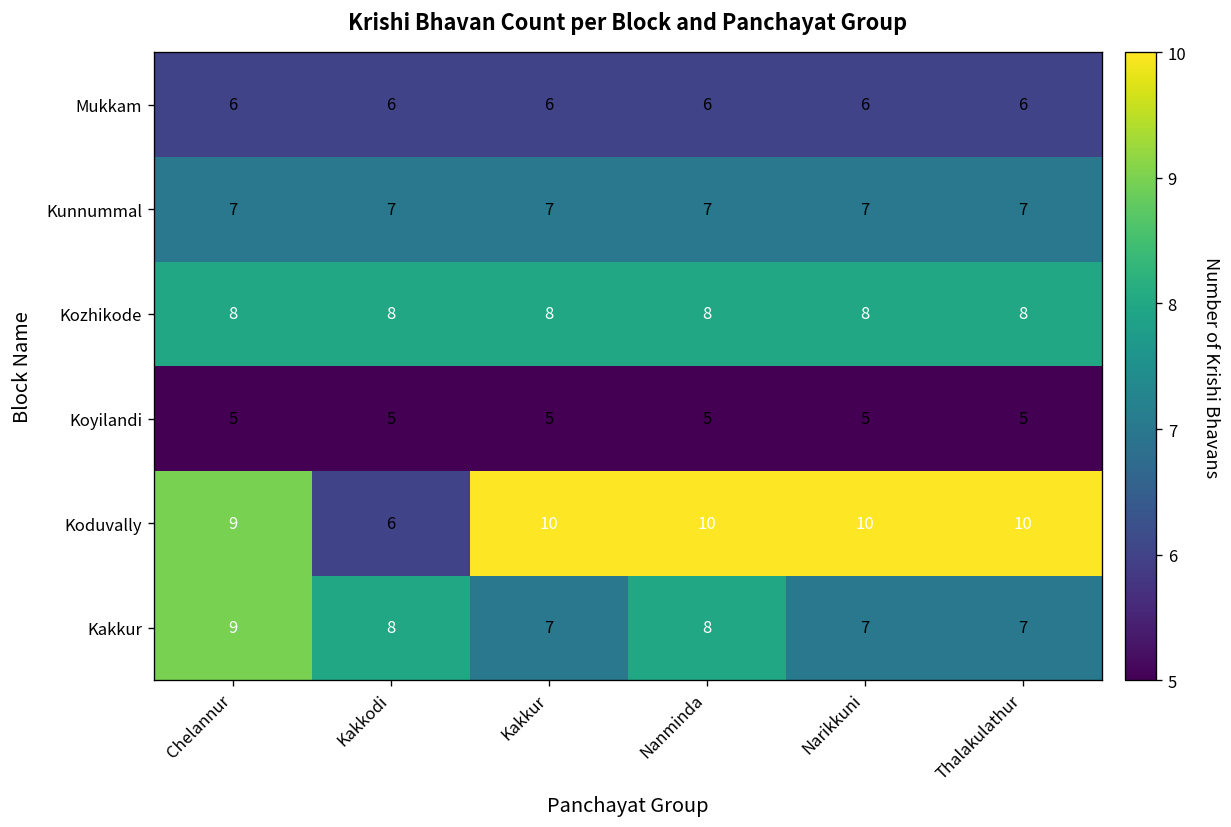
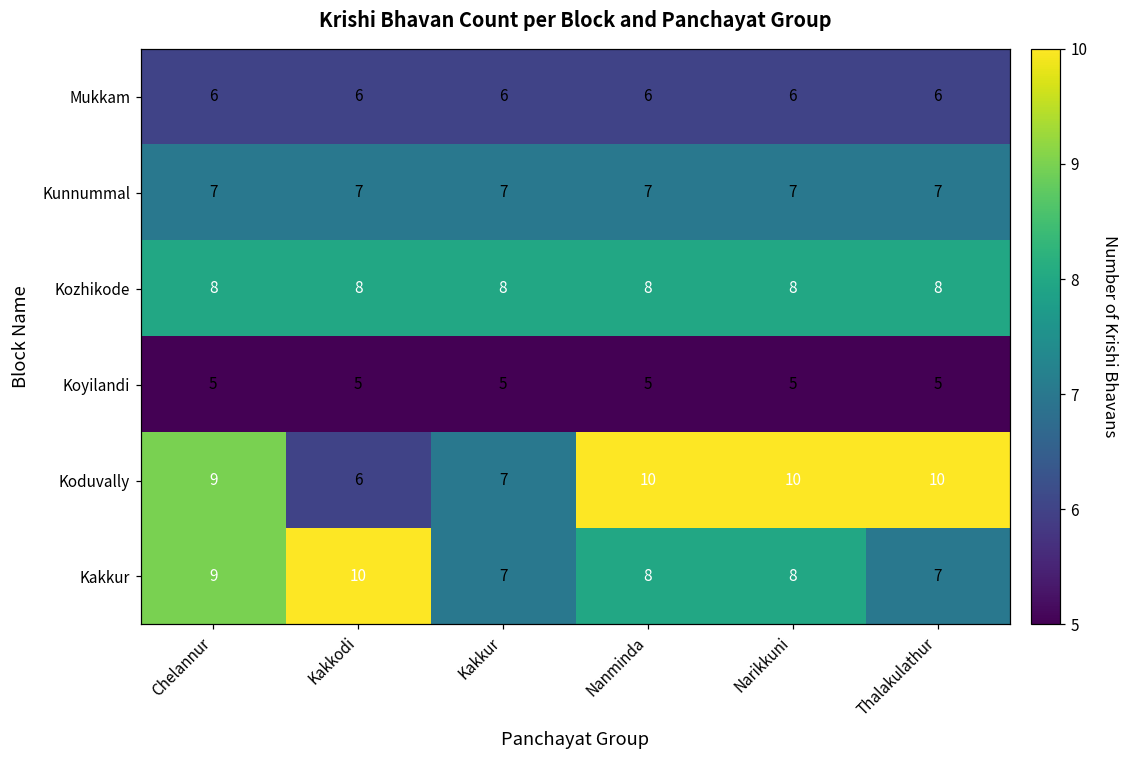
  {
    "Mukkam": {
      "Chelannur": 6,
      "Kakkodi": 6,
      "Kakkur": 6,
      "Nanminda": 6,
      "Narikkuni": 6,
      "Thalakulathur": 6
    },
    "Kunnummal": {
      "Chelannur": 7,
      "Kakkodi": 7,
      "Kakkur": 7,
      "Nanminda": 7,
      "Narikkuni": 7,
      "Thalakulathur": 7
    },
    "Kozhikode": {
      "Chelannur": 8,
      "Kakkodi": 8,
      "Kakkur": 8,
      "Nanminda": 8,
      "Narikkuni": 8,
      "Thalakulathur": 8
    },
    "Koyilandi": {
      "Chelannur": 5,
      "Kakkodi": 5,
      "Kakkur": 5,
      "Nanminda": 5,
      "Narikkuni": 5,
      "Thalakulathur": 5
    },
    "Koduvally": {
      "Chelannur": 9,
      "Kakkodi": 6,
-     "Kakkur": 10,
+     "Kakkur": 7,
      "Nanminda": 10,
      "Narikkuni": 10,
      "Thalakulathur": 10
    },
    "Kakkur": {
      "Chelannur": 9,
-     "Kakkodi": 8,
+     "Kakkodi": 10,
      "Kakkur": 7,
      "Nanminda": 8,
-     "Narikkuni": 7,
+     "Narikkuni": 8,
      "Thalakulathur": 7
    }
  }
